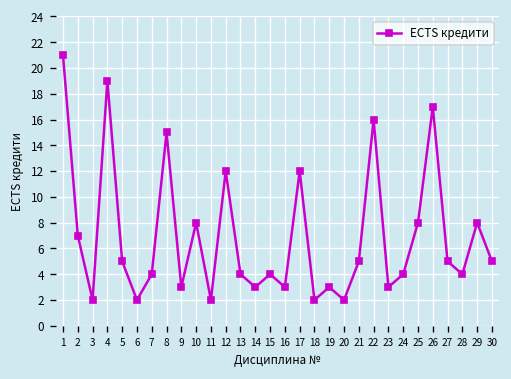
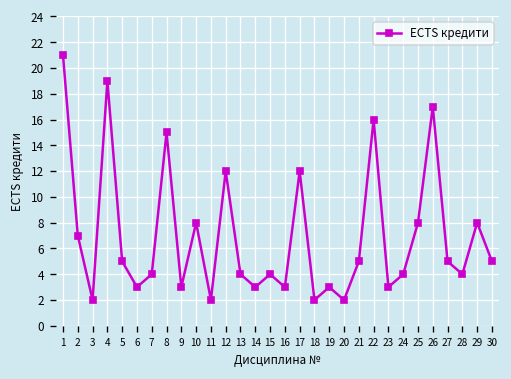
  {
    "1": 21,
    "2": 7,
    "3": 2,
    "4": 19,
    "5": 5,
-   "6": 2,
+   "6": 3,
    "7": 4,
    "8": 15,
    "9": 3,
    "10": 8,
    "11": 2,
    "12": 12,
    "13": 4,
    "14": 3,
    "15": 4,
    "16": 3,
    "17": 12,
    "18": 2,
    "19": 3,
    "20": 2,
    "21": 5,
    "22": 16,
    "23": 3,
    "24": 4,
    "25": 8,
    "26": 17,
    "27": 5,
    "28": 4,
    "29": 8,
    "30": 5
  }
